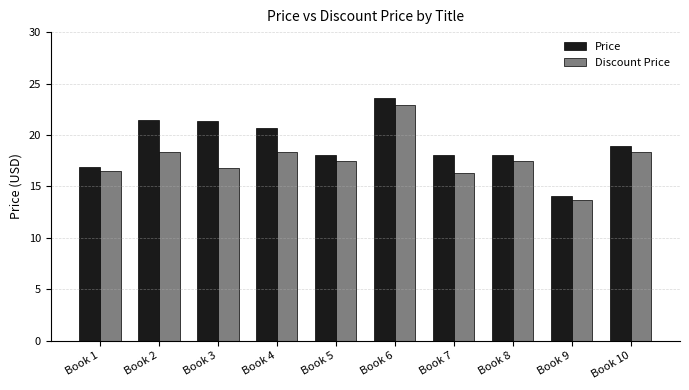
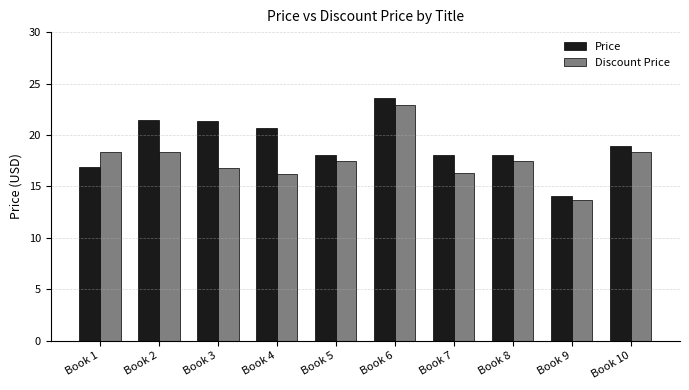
  {
    "Price": {
      "Book 1": 16.9,
      "Book 2": 21.4,
      "Book 3": 21.4,
      "Book 4": 20.6,
      "Book 5": 18.1,
      "Book 6": 23.6,
      "Book 7": 18.1,
      "Book 8": 18.1,
      "Book 9": 14.1,
      "Book 10": 19.0
    },
    "Discount Price": {
-     "Book 1": 16.5,
+     "Book 1": 18.4,
      "Book 2": 18.4,
      "Book 3": 16.8,
-     "Book 4": 18.4,
+     "Book 4": 16.2,
      "Book 5": 17.5,
      "Book 6": 22.9,
      "Book 7": 16.3,
      "Book 8": 17.5,
      "Book 9": 13.7,
      "Book 10": 18.4
    }
  }
